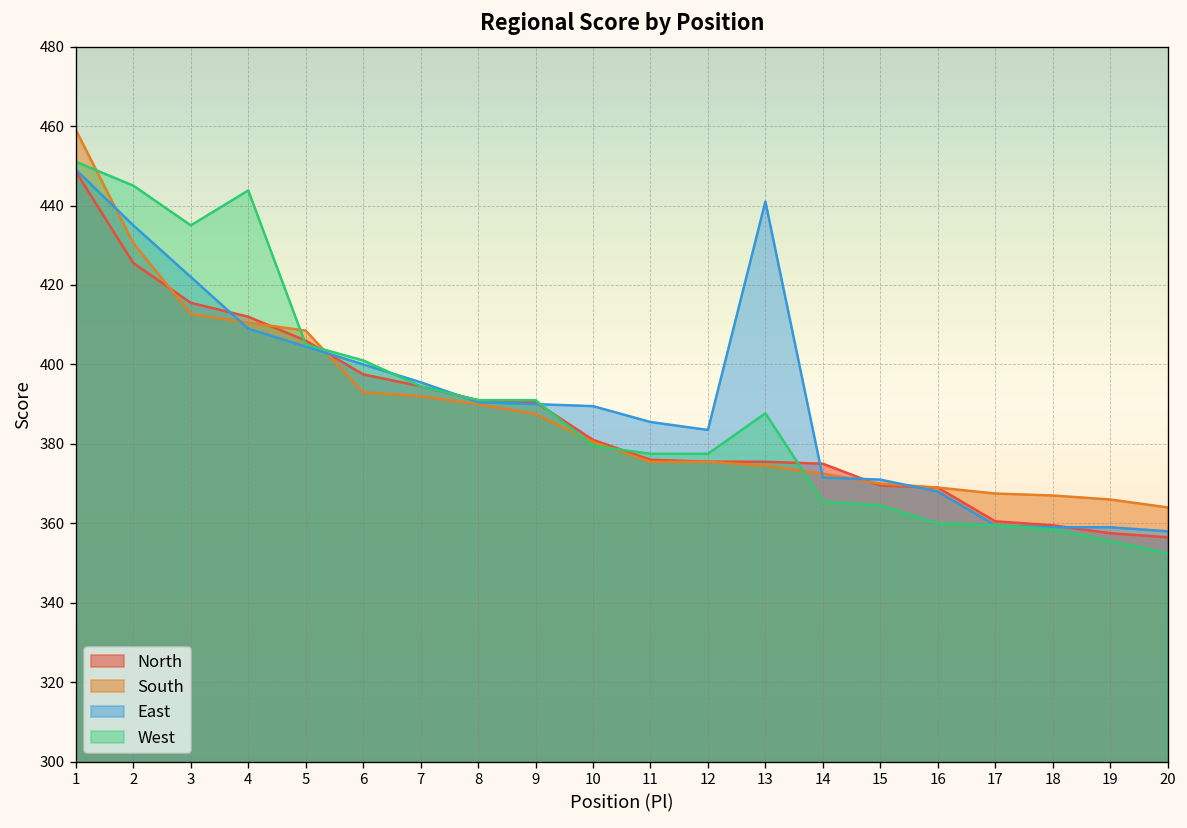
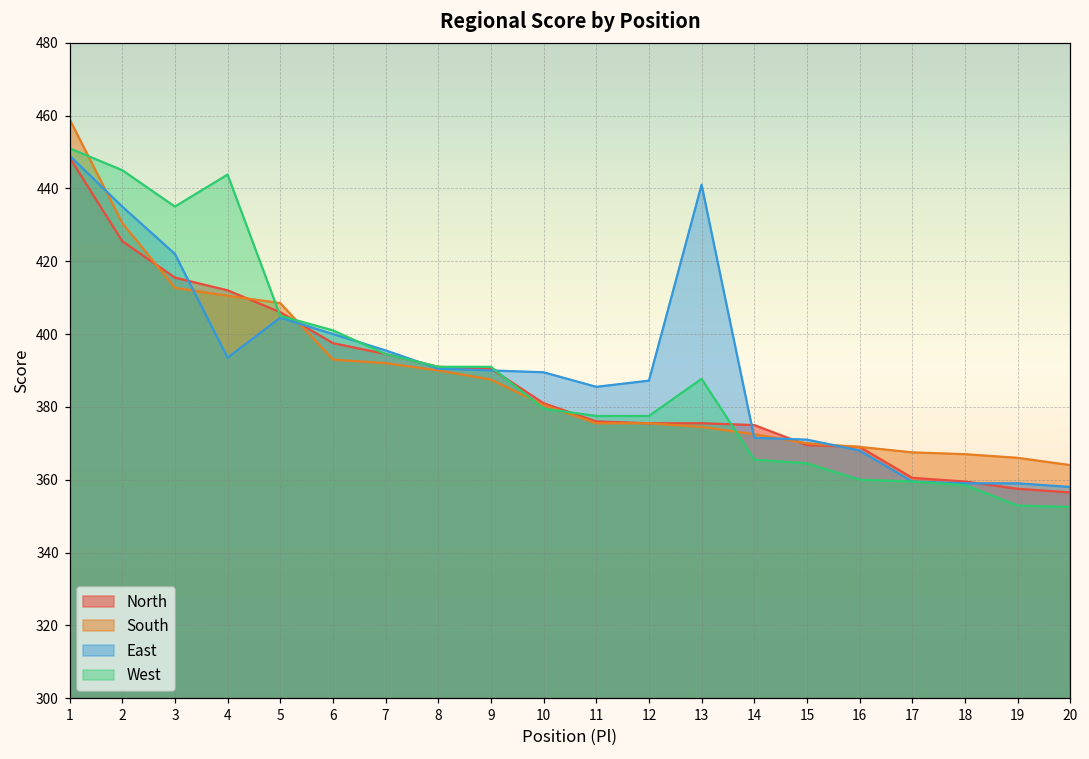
  {
    "East": {
      "2": 435,
      "3": 422,
-     "4": 409,
+     "4": 394,
      "6": 400,
      "7": 396,
      "10": 390,
      "11": 386,
-     "12": 384,
+     "12": 387,
      "13": 441,
      "14": 372,
      "15": 371,
      "16": 368,
      "19": 359,
      "20": 358
    },
    "West": {
      "1": 451,
      "2": 445,
      "3": 435,
      "4": 444,
      "6": 401,
      "10": 380,
      "11": 378,
      "12": 378,
      "13": 388,
      "14": 366,
      "15": 365,
      "16": 360,
-     "19": 356,
+     "19": 353,
      "20": 353
    }
  }
